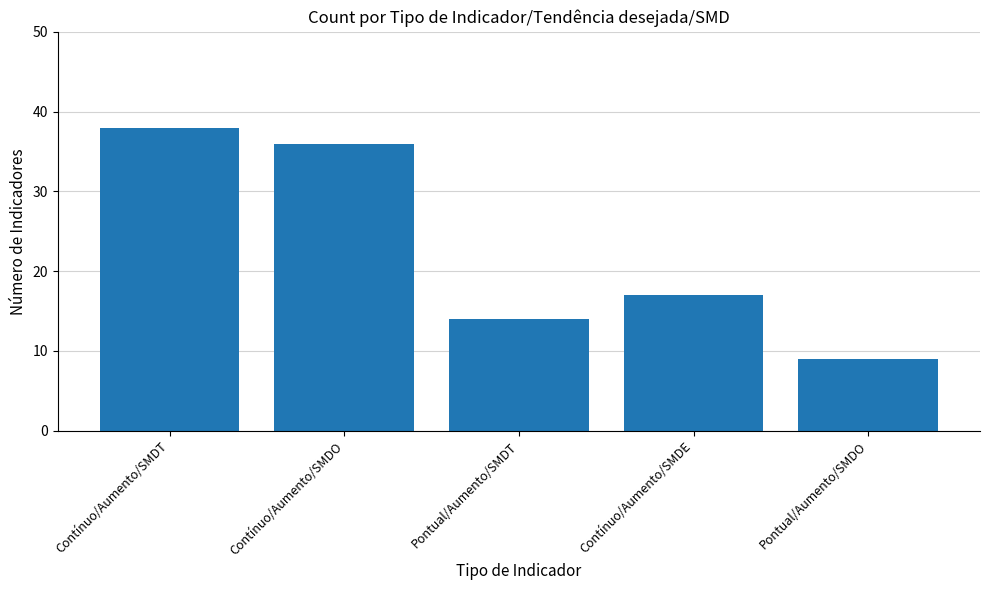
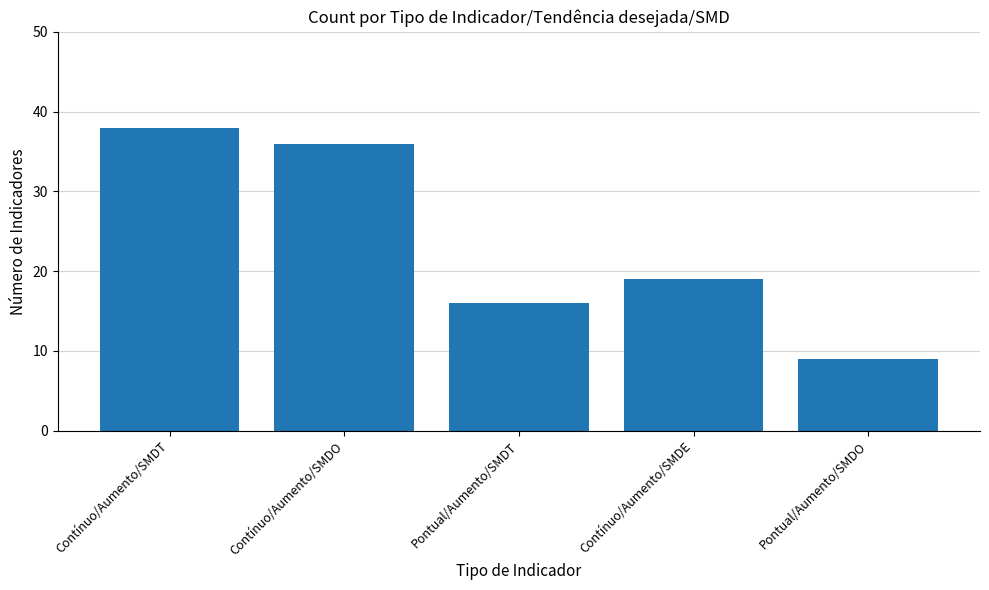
  {
    "Contínuo/Aumento/SMDT": 38,
    "Contínuo/Aumento/SMDO": 36,
-   "Pontual/Aumento/SMDT": 14,
-   "Contínuo/Aumento/SMDE": 17,
+   "Pontual/Aumento/SMDT": 16,
+   "Contínuo/Aumento/SMDE": 19,
    "Pontual/Aumento/SMDO": 9
  }
